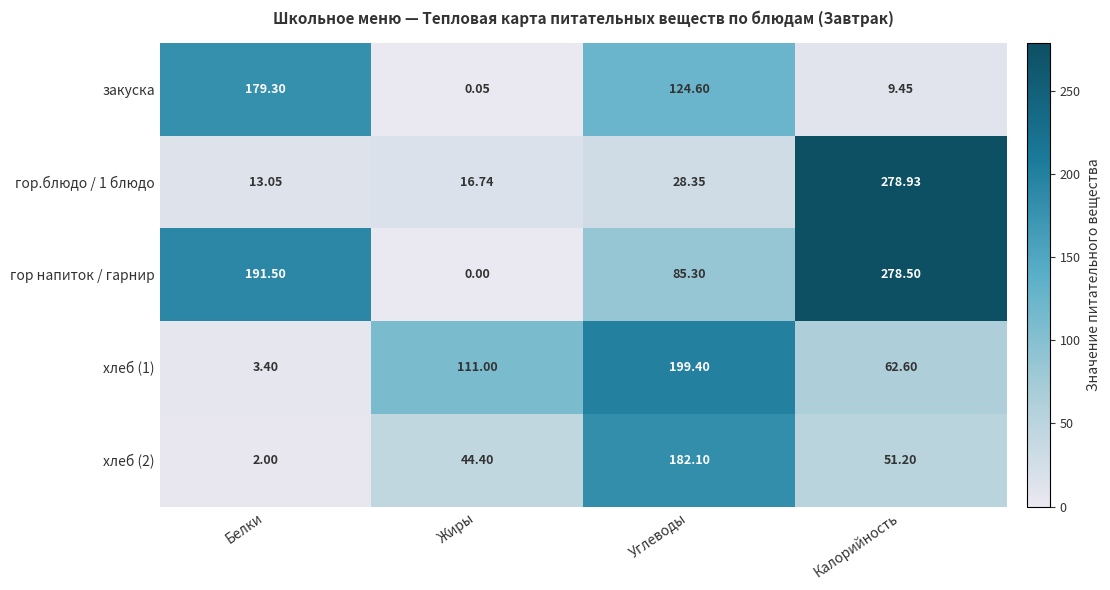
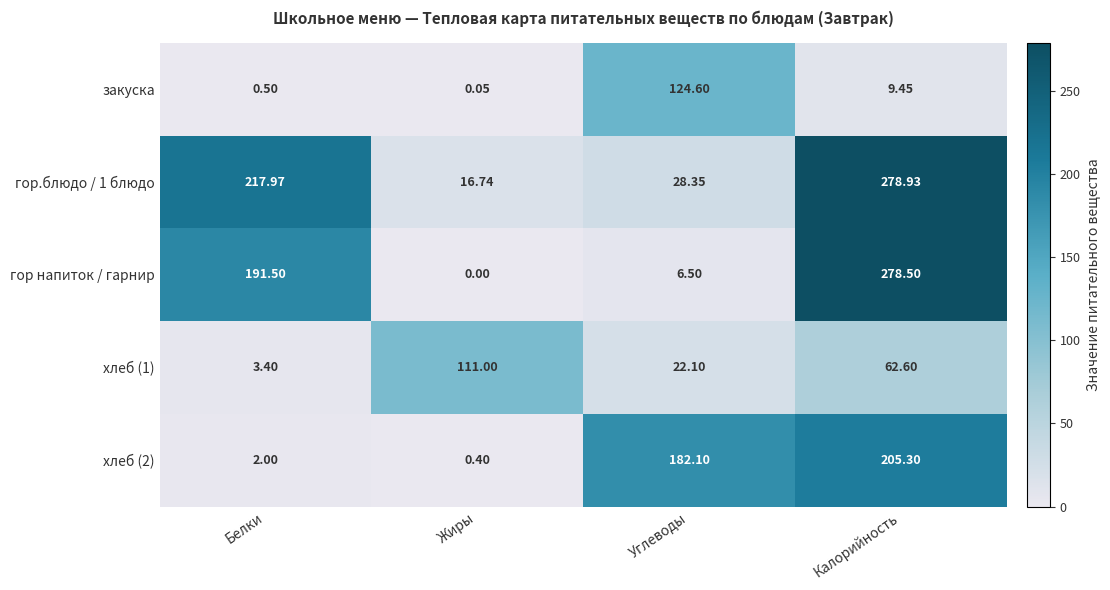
  {
    "закуска": {
-     "Белки": 179.30,
+     "Белки": 0.50,
      "Жиры": 0.05,
      "Углеводы": 124.60,
      "Калорийность": 9.45
    },
    "гор.блюдо / 1 блюдо": {
-     "Белки": 13.05,
+     "Белки": 217.97,
      "Жиры": 16.74,
      "Углеводы": 28.35,
      "Калорийность": 278.93
    },
    "гор напиток / гарнир": {
      "Белки": 191.50,
      "Жиры": 0.00,
-     "Углеводы": 85.30,
+     "Углеводы": 6.50,
      "Калорийность": 278.50
    },
    "хлеб (1)": {
      "Белки": 3.40,
      "Жиры": 111.00,
-     "Углеводы": 199.40,
+     "Углеводы": 22.10,
      "Калорийность": 62.60
    },
    "хлеб (2)": {
      "Белки": 2.00,
-     "Жиры": 44.40,
+     "Жиры": 0.40,
      "Углеводы": 182.10,
-     "Калорийность": 51.20
+     "Калорийность": 205.30
    }
  }
